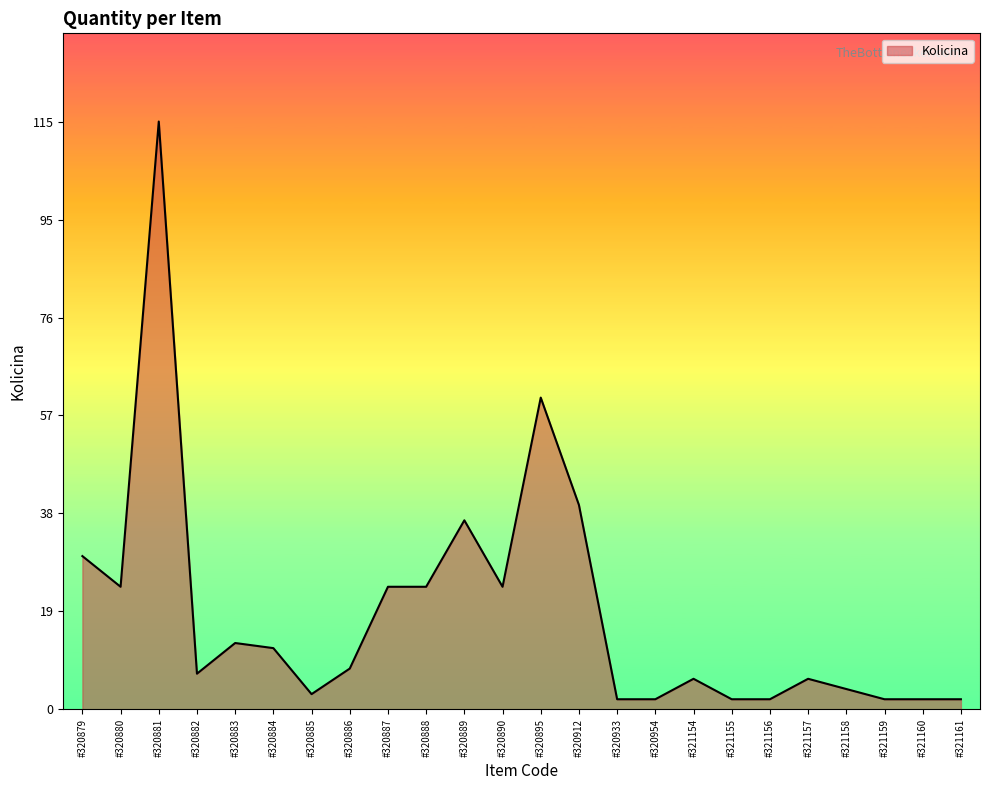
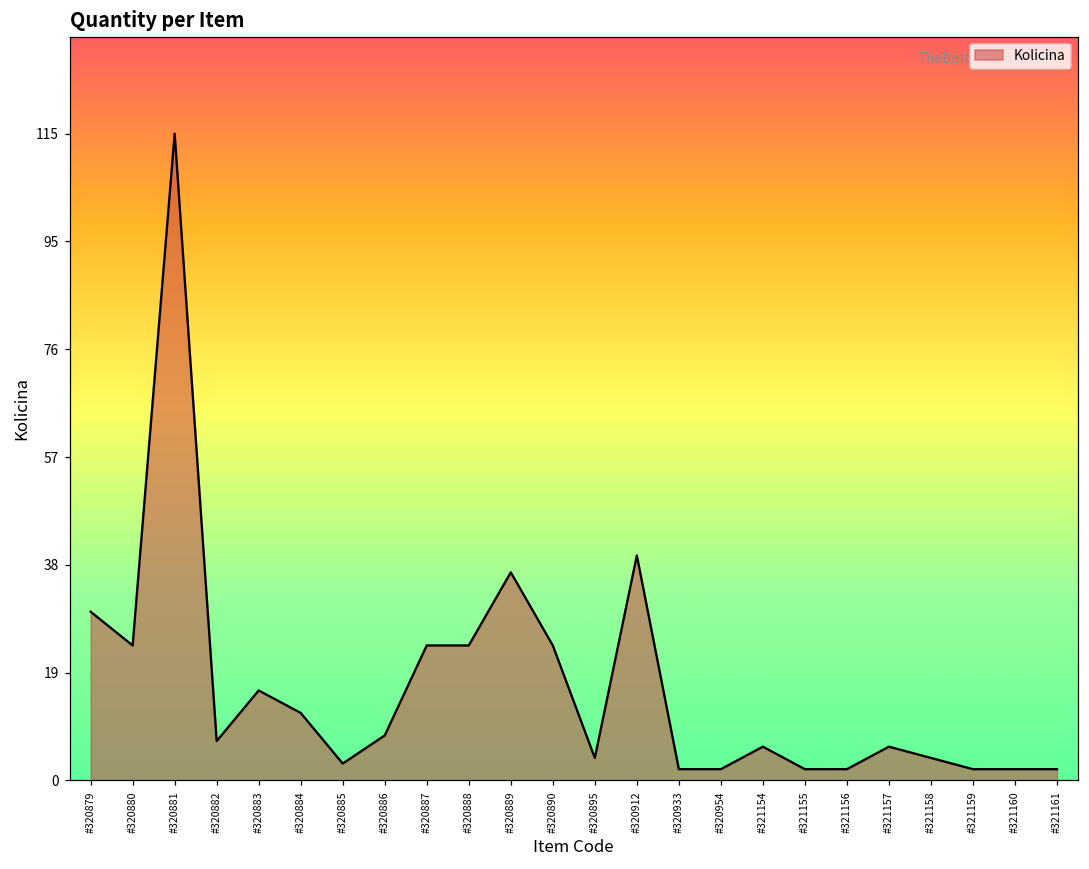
  {
    "#320879": 30,
    "#320880": 24,
    "#320881": 115,
    "#320882": 7,
-   "#320883": 13,
+   "#320883": 16,
    "#320884": 12,
    "#320885": 3,
    "#320886": 8,
    "#320887": 24,
    "#320888": 24,
    "#320889": 37,
    "#320890": 24,
-   "#320895": 61,
+   "#320895": 4,
    "#320912": 40,
    "#320933": 2,
    "#320954": 2,
    "#321154": 6,
    "#321155": 2,
    "#321156": 2,
    "#321157": 6,
    "#321158": 4,
    "#321159": 2,
    "#321160": 2,
    "#321161": 2
  }
